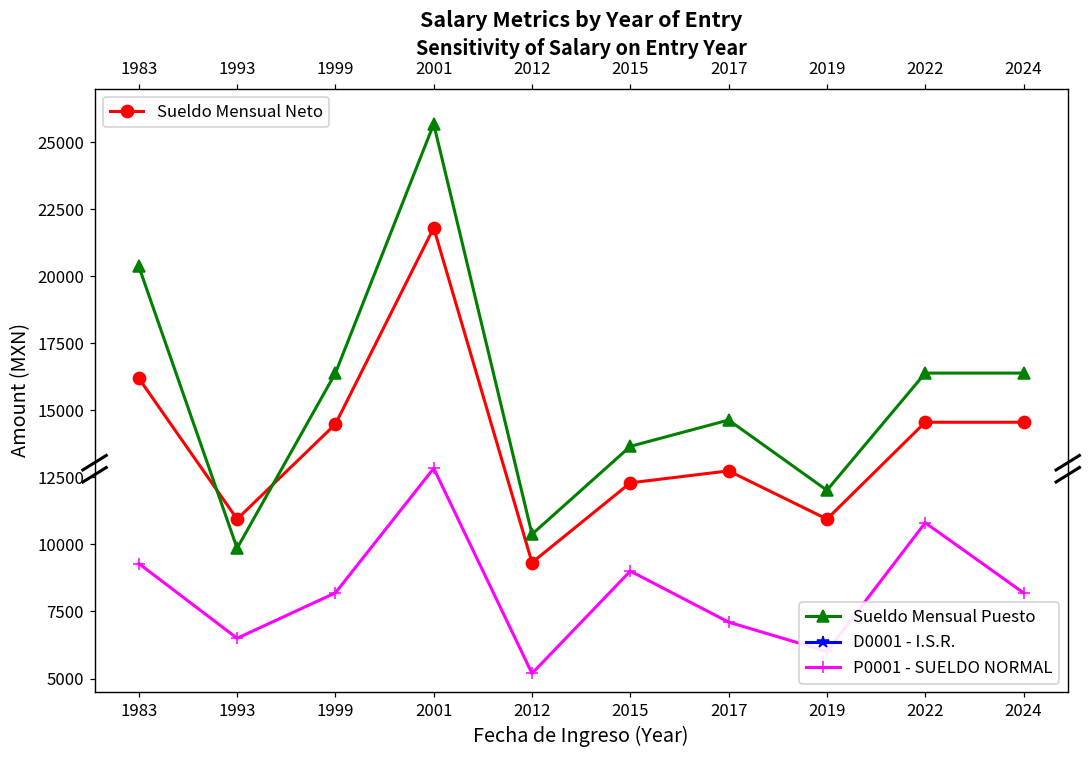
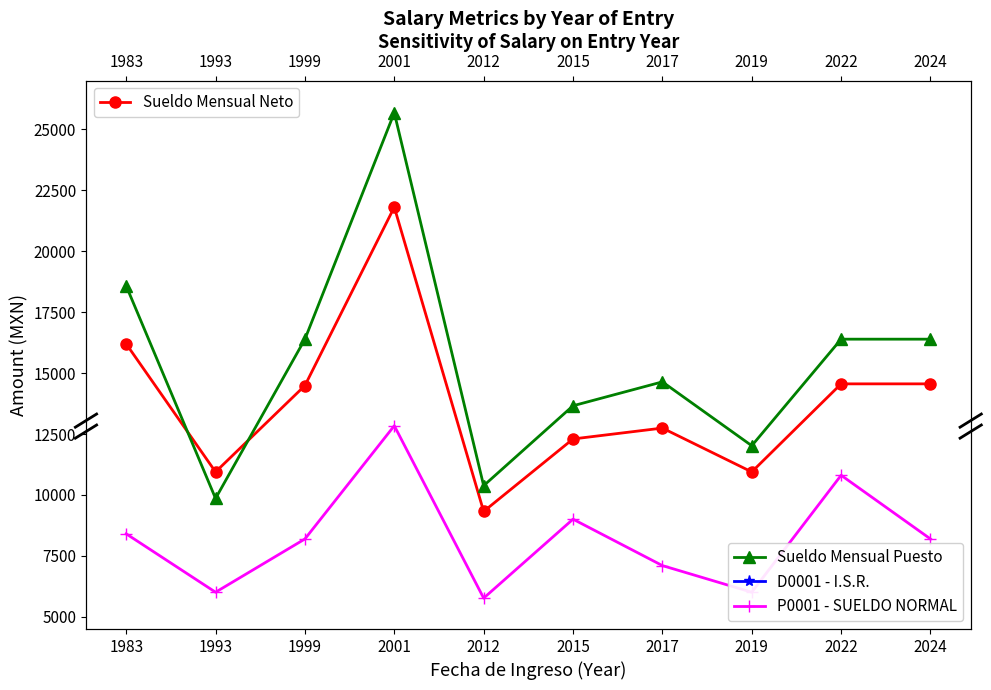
  {
    "Sueldo Mensual Puesto": {
-     "1983": 20400,
+     "1983": 18600,
      "1993": 9900,
      "1999": 16400,
      "2001": 25700,
      "2012": 10400,
      "2015": 13700,
      "2017": 14600,
      "2019": 12000,
      "2022": 16400,
      "2024": 16400
    },
    "P0001 - SUELDO NORMAL": {
-     "1983": 9300,
-     "1993": 6500,
+     "1983": 8400,
+     "1993": 6000,
      "1999": 8200,
      "2001": 12800,
-     "2012": 5200,
+     "2012": 5800,
      "2015": 9000,
      "2017": 7100,
      "2022": 10800,
      "2024": 8200
    }
  }
